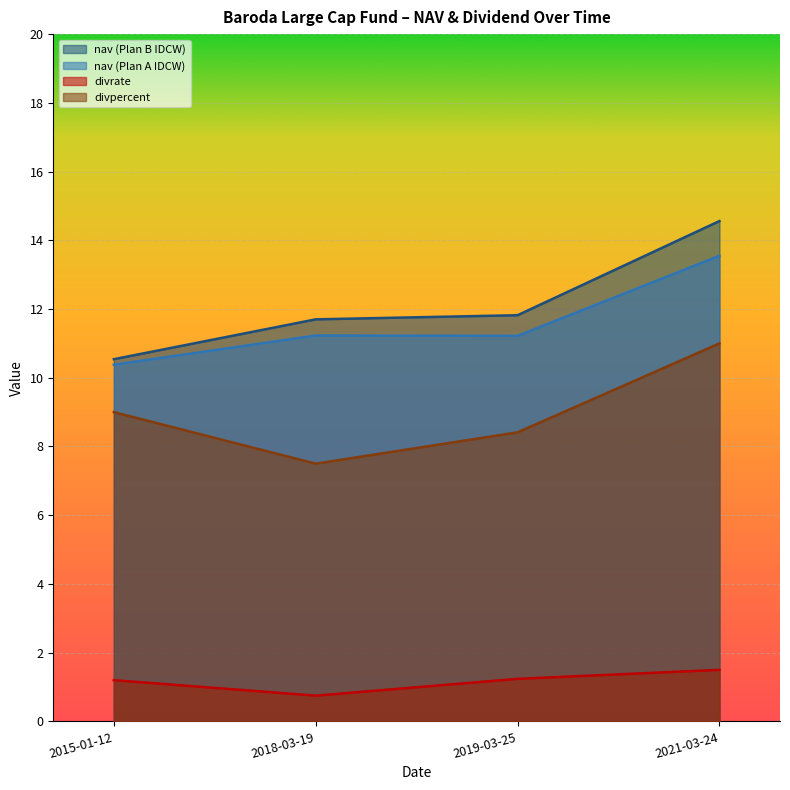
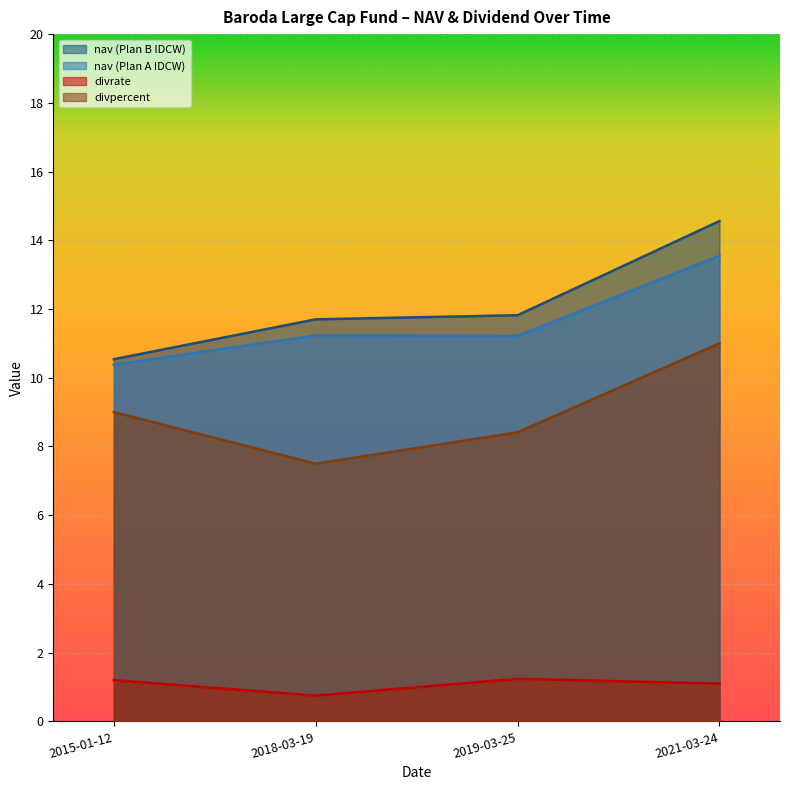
  {
    "divrate": {
      "2015-01-12": 1.2,
      "2018-03-19": 0.8,
      "2019-03-25": 1.2,
-     "2021-03-24": 1.5
+     "2021-03-24": 1.1
    },
    "divpercent": {
      "2015-01-12": 9.0,
      "2018-03-19": 7.5,
      "2019-03-25": 8.4,
      "2021-03-24": 11.0
    }
  }
